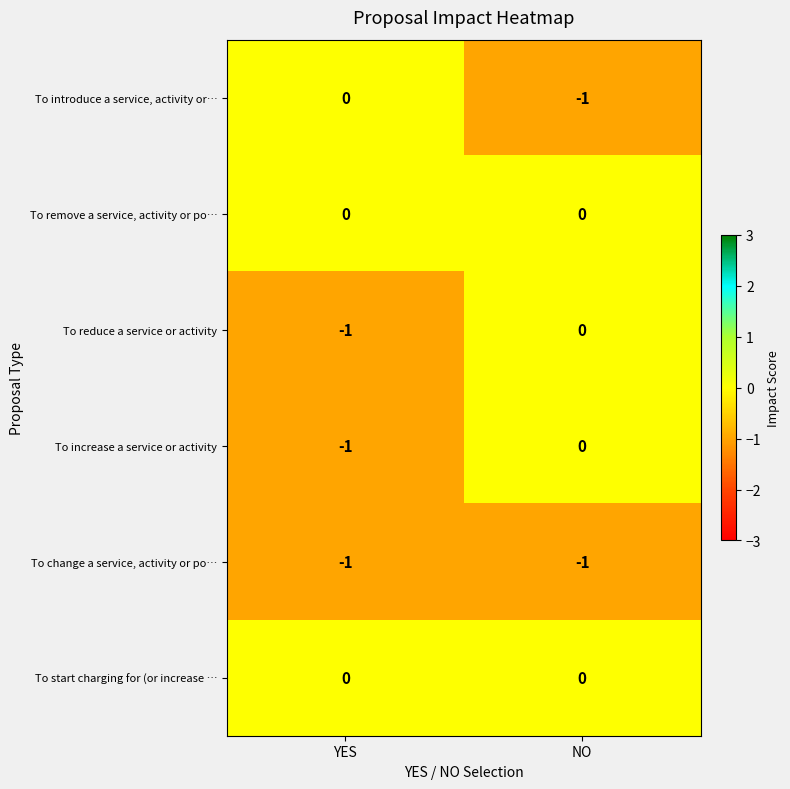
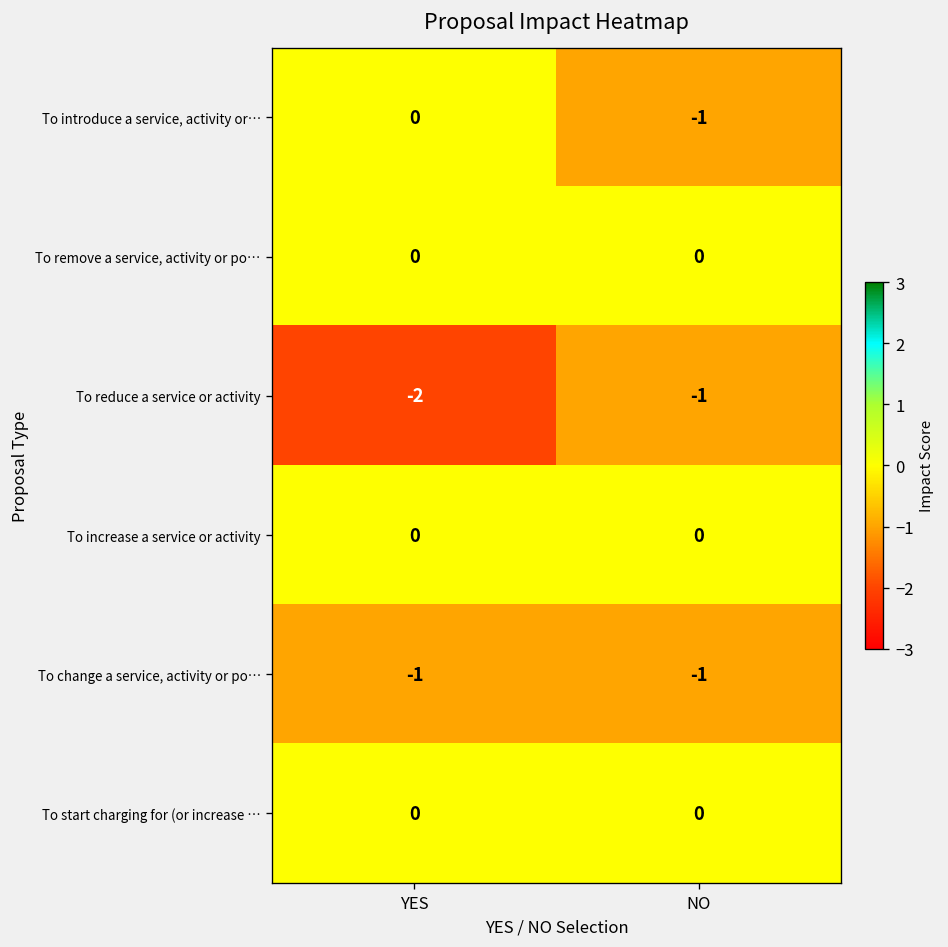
  {
    "To introduce a service, activity or…": {
      "YES": 0,
      "NO": -1
    },
    "To remove a service, activity or po…": {
      "YES": 0,
      "NO": 0
    },
    "To reduce a service or activity": {
-     "YES": -1,
-     "NO": 0
+     "YES": -2,
+     "NO": -1
    },
    "To increase a service or activity": {
-     "YES": -1,
+     "YES": 0,
      "NO": 0
    },
    "To change a service, activity or po…": {
      "YES": -1,
      "NO": -1
    },
    "To start charging for (or increase …": {
      "YES": 0,
      "NO": 0
    }
  }
